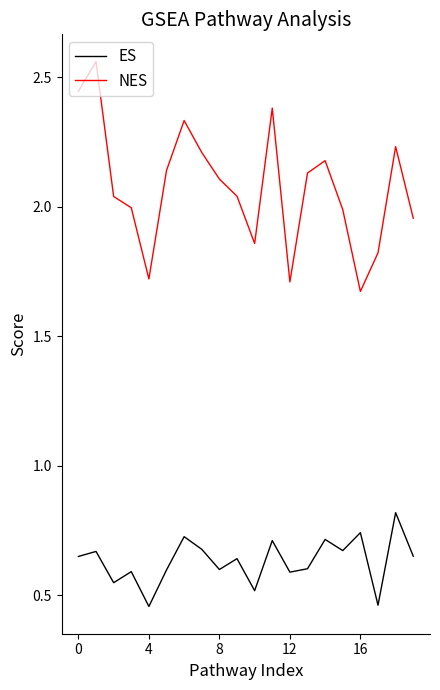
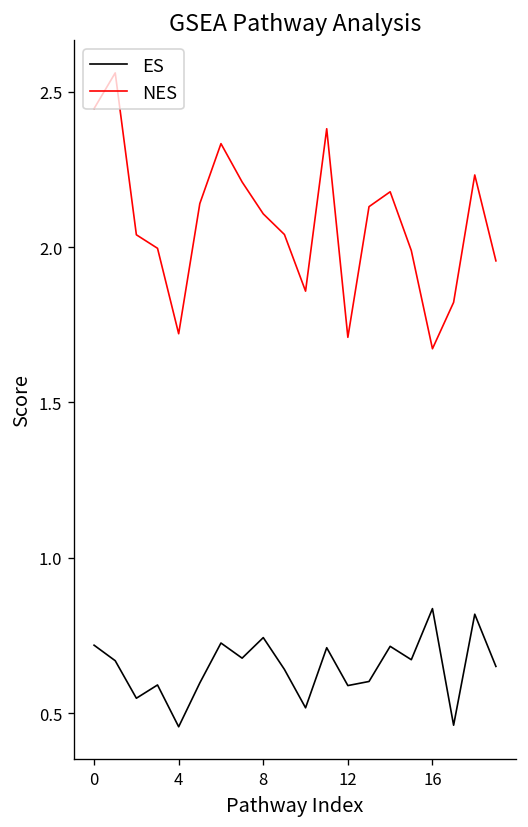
  {
    "ES": {
-     "0": 0.65,
+     "0": 0.72,
      "4": 0.46,
-     "8": 0.60,
+     "8": 0.74,
      "12": 0.59,
-     "16": 0.74
+     "16": 0.84
    },
    "NES": {
      "4": 1.72,
      "8": 2.11,
      "12": 1.71,
      "16": 1.67
    }
  }
